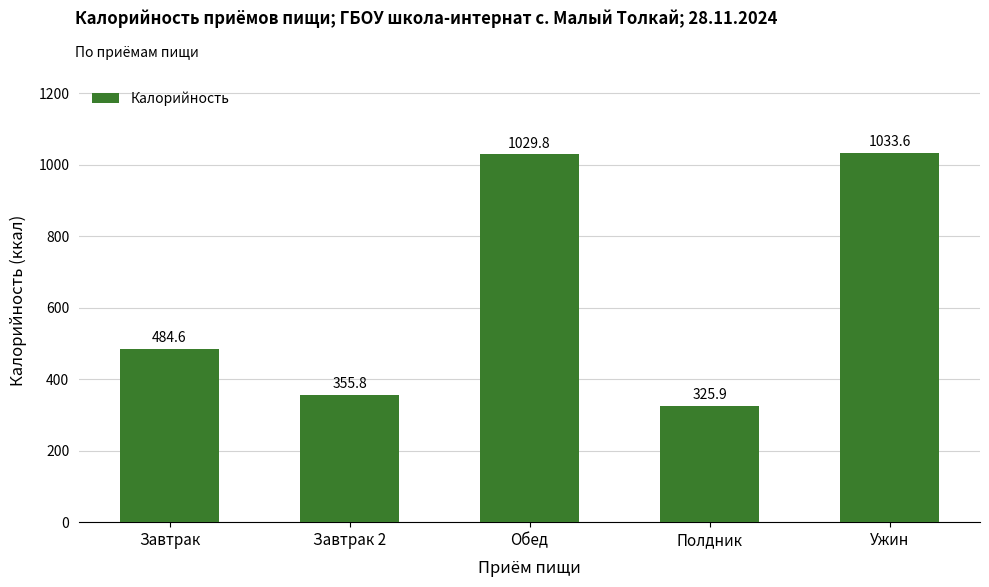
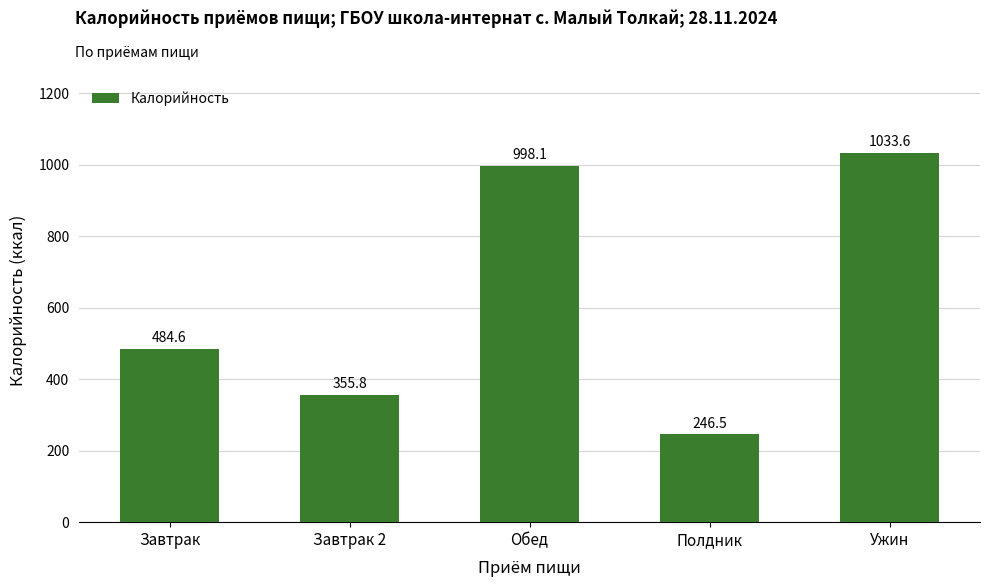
  {
    "Завтрак": 484.6,
    "Завтрак 2": 355.8,
-   "Обед": 1029.8,
-   "Полдник": 325.9,
+   "Обед": 998.1,
+   "Полдник": 246.5,
    "Ужин": 1033.6
  }
